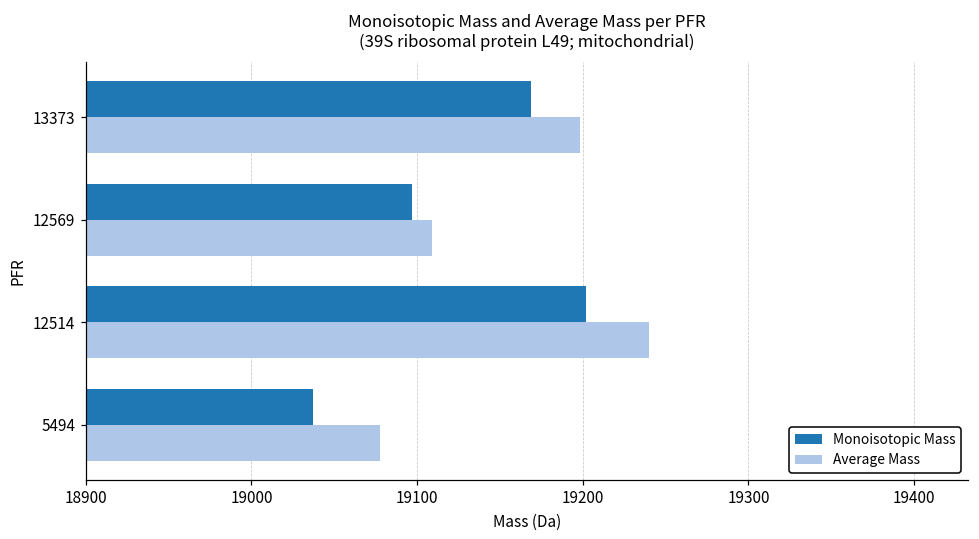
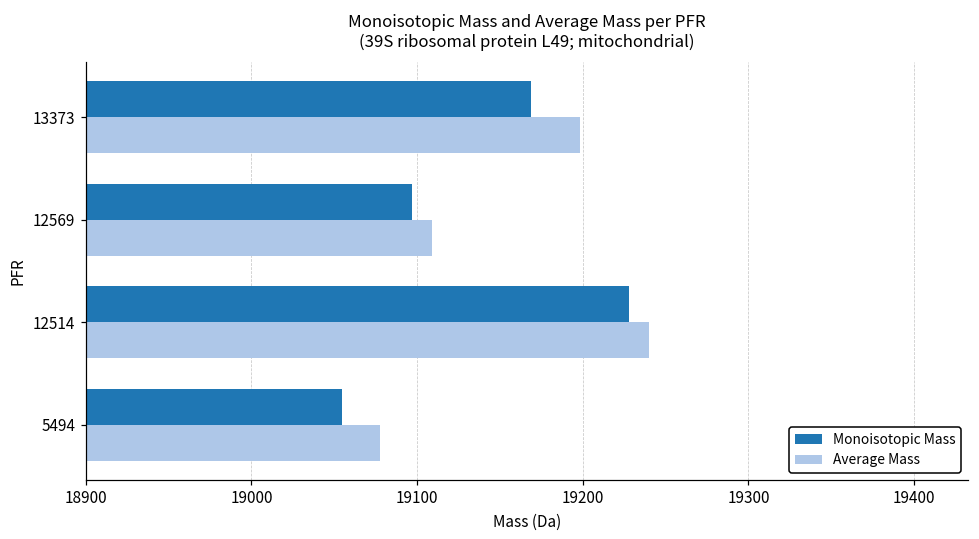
  {
    "Monoisotopic Mass": {
      "13373": 19168,
      "12569": 19097,
-     "12514": 19202,
-     "5494": 19037
+     "12514": 19228,
+     "5494": 19055
    },
    "Average Mass": {
      "13373": 19198,
      "12569": 19109,
      "12514": 19240,
      "5494": 19077
    }
  }
